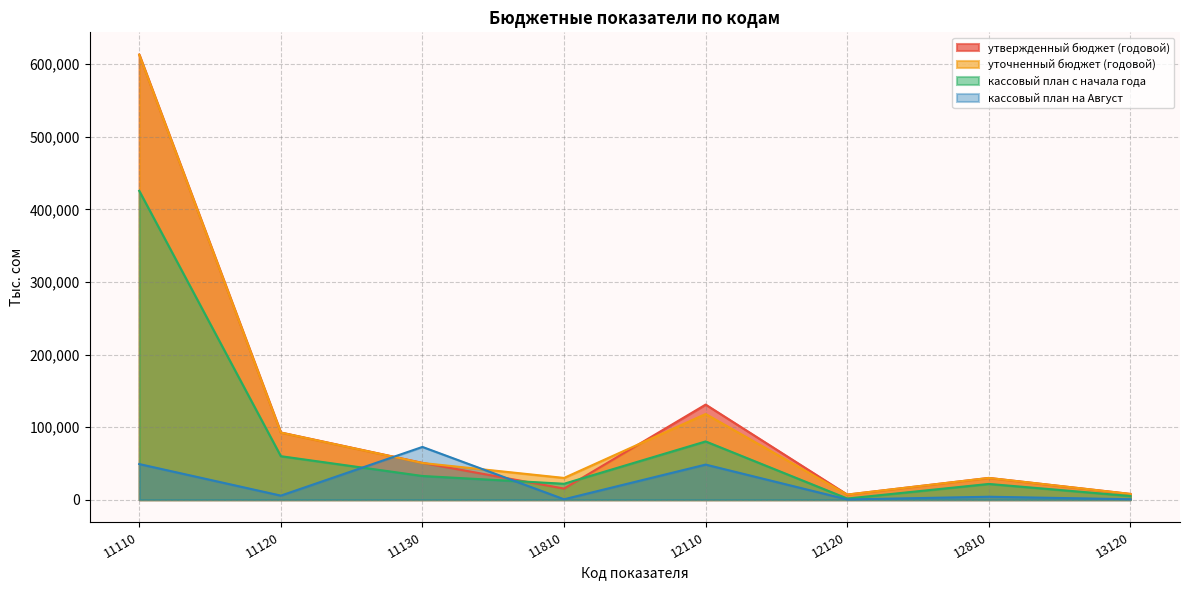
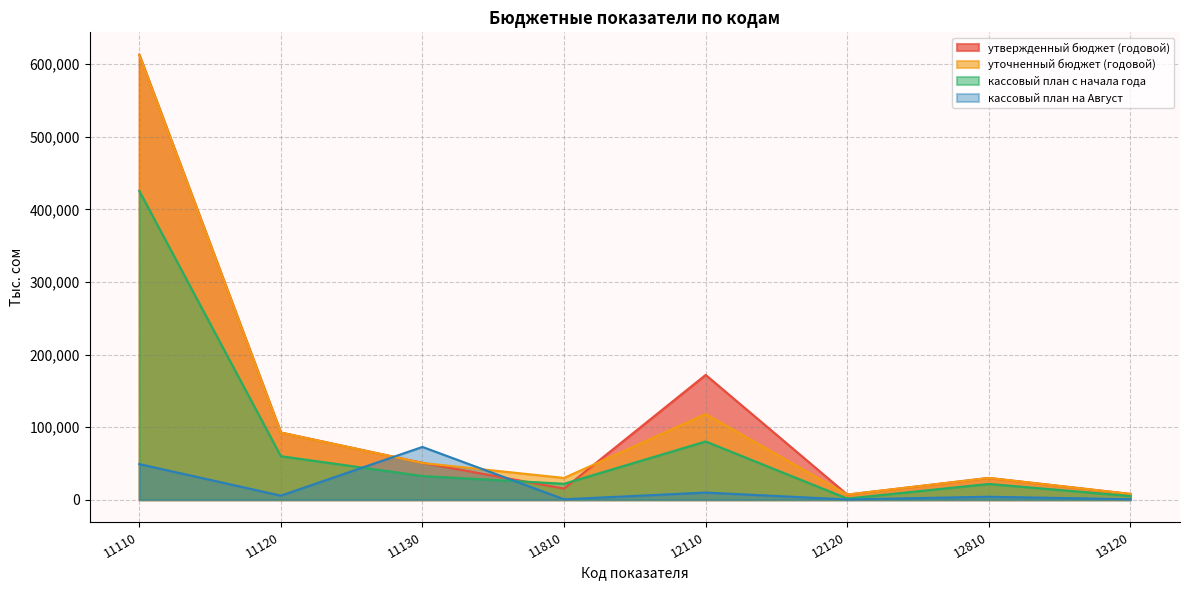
  {
    "утвержденный бюджет (годовой)": {
      "11810": "20,000",
-     "12110": "130,000"
+     "12110": "170,000"
    },
    "уточненный бюджет (годовой)": {
      "11810": "30,000",
      "12110": "120,000"
    },
    "кассовый план с начала года": {
      "11110": "430,000",
      "11120": "60,000",
      "11130": "30,000",
      "11810": "20,000",
      "12110": "80,000",
      "12810": "20,000"
    },
    "кассовый план на Август": {
      "11110": "50,000",
      "11120": "10,000",
      "11130": "70,000",
      "11810": "0",
-     "12110": "50,000",
+     "12110": "10,000",
      "12810": "0",
      "13120": "0"
    }
  }
